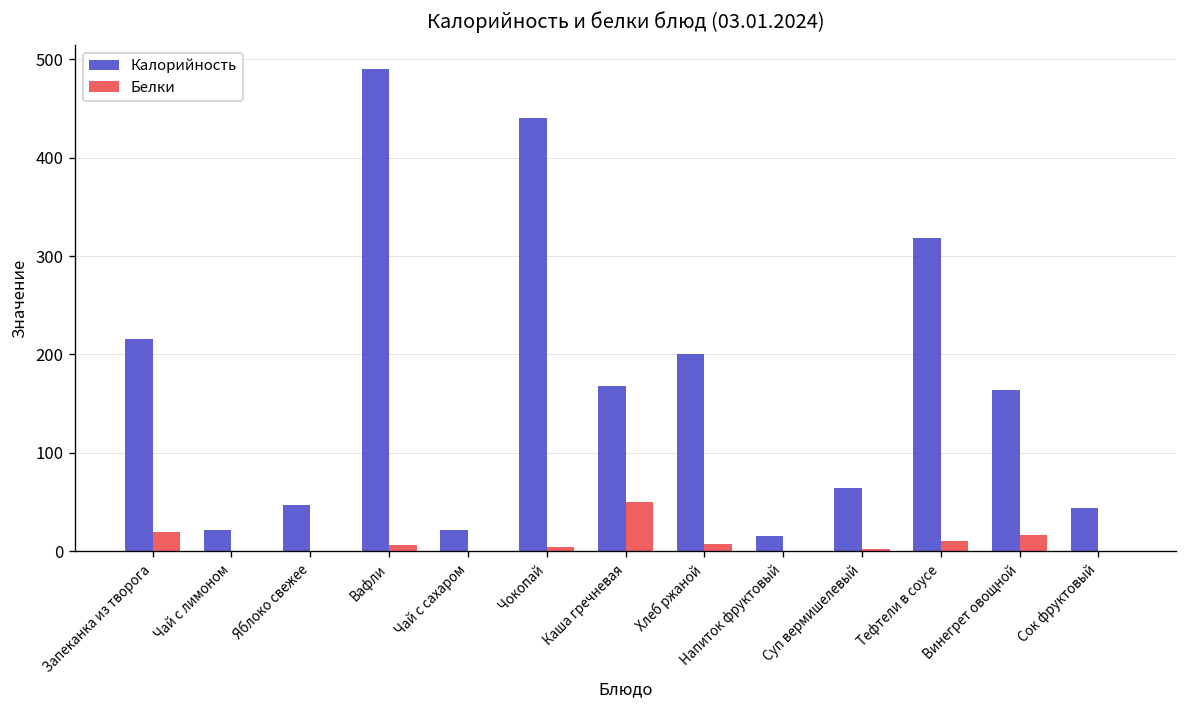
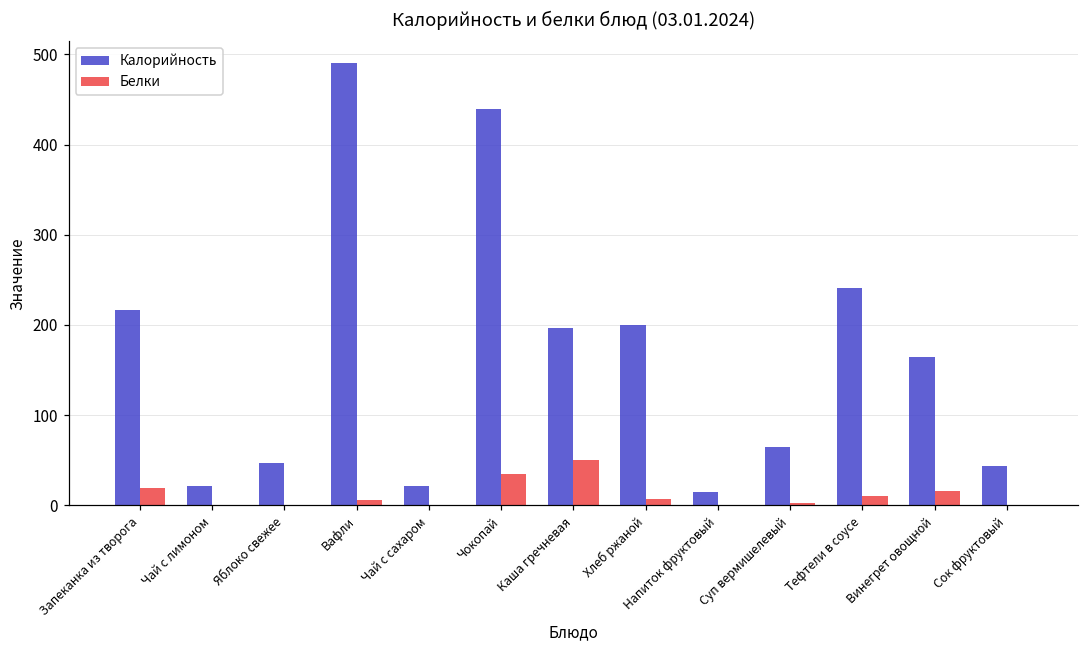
  {
    "Калорийность": {
      "Запеканка из творога": 220,
      "Чай с лимоном": 20,
      "Яблоко свежее": 50,
      "Вафли": 490,
      "Чай с сахаром": 20,
      "Чокопай": 440,
-     "Каша гречневая": 170,
+     "Каша гречневая": 200,
      "Хлеб ржаной": 200,
      "Напиток фруктовый": 20,
      "Суп вермишелевый": 60,
-     "Тефтели в соусе": 320,
+     "Тефтели в соусе": 240,
      "Винегрет овощной": 160,
      "Сок фруктовый": 40
    },
    "Белки": {
      "Запеканка из творога": 20,
      "Чай с лимоном": 0,
      "Яблоко свежее": 0,
      "Вафли": 10,
      "Чай с сахаром": 0,
-     "Чокопай": 0,
+     "Чокопай": 40,
      "Каша гречневая": 50,
      "Хлеб ржаной": 10,
      "Напиток фруктовый": 0,
      "Тефтели в соусе": 10,
      "Винегрет овощной": 20,
      "Сок фруктовый": 0
    }
  }
